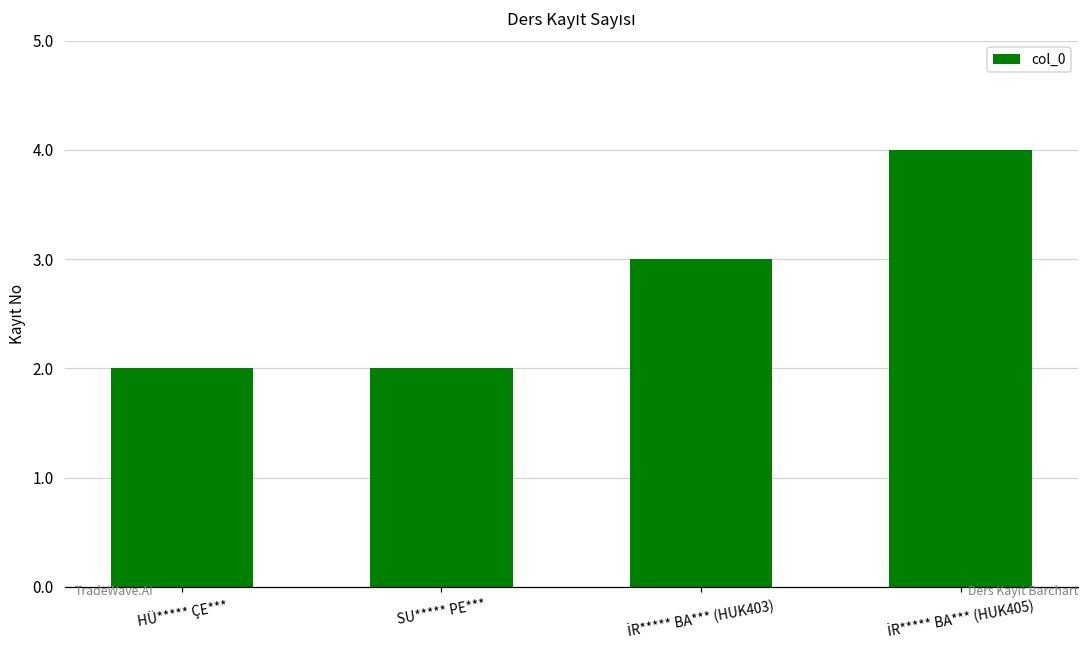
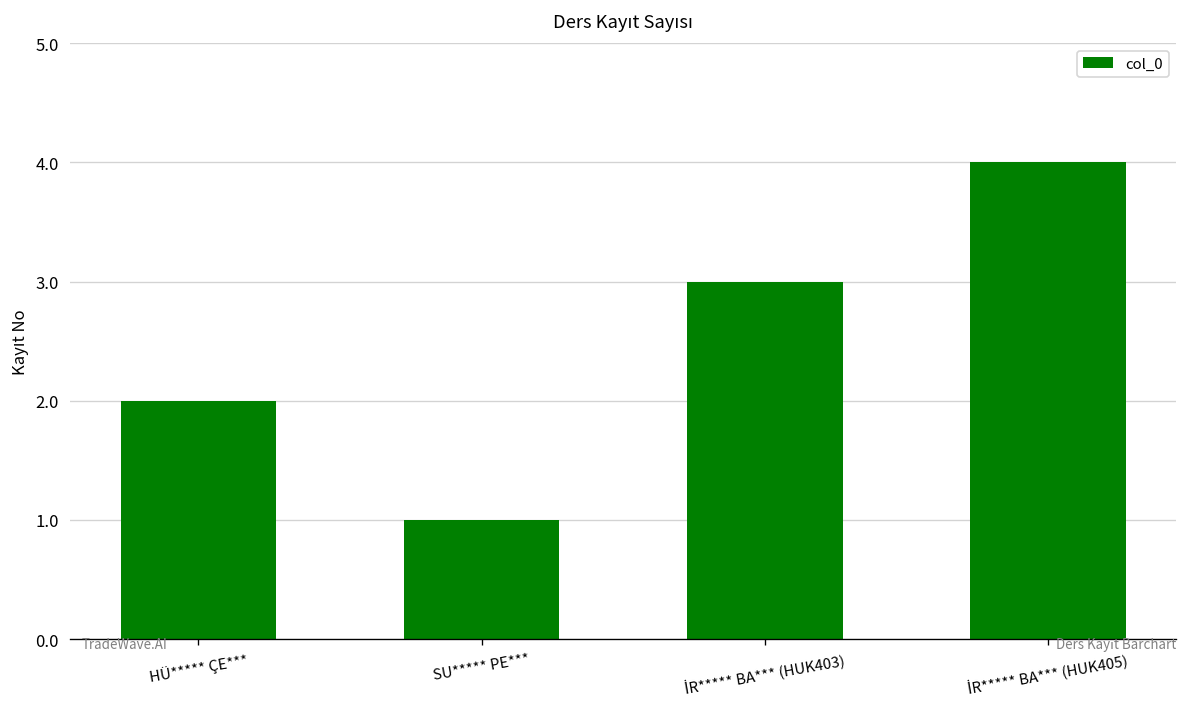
  {
    "HÜ***** ÇE***": 2,
-   "SU***** PE***": 2,
+   "SU***** PE***": 1,
    "İR***** BA*** (HUK403)": 3,
    "İR***** BA*** (HUK405)": 4
  }
